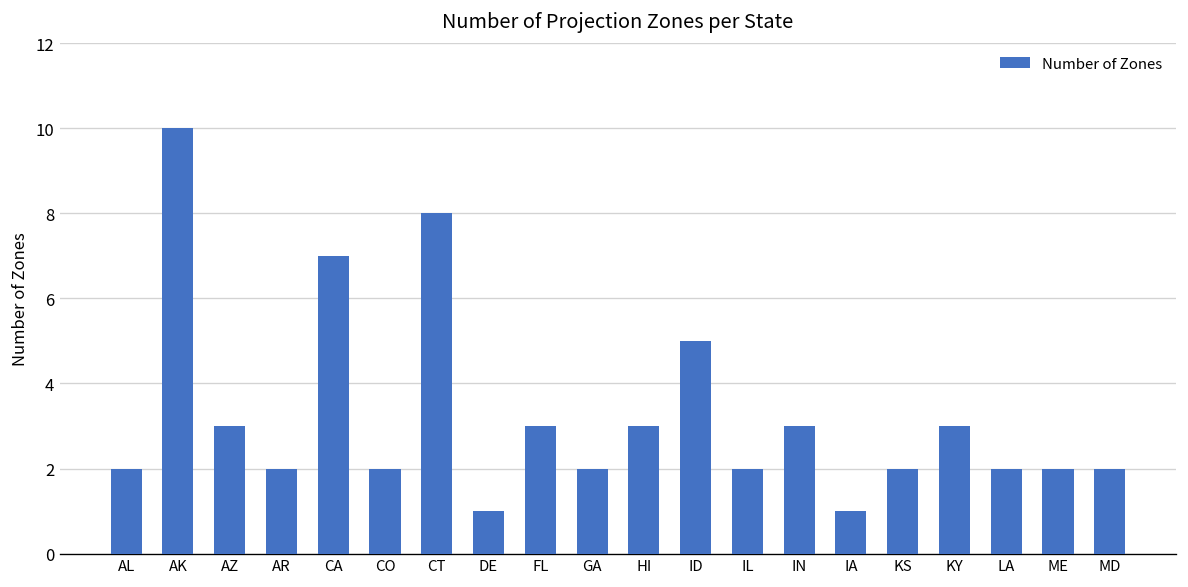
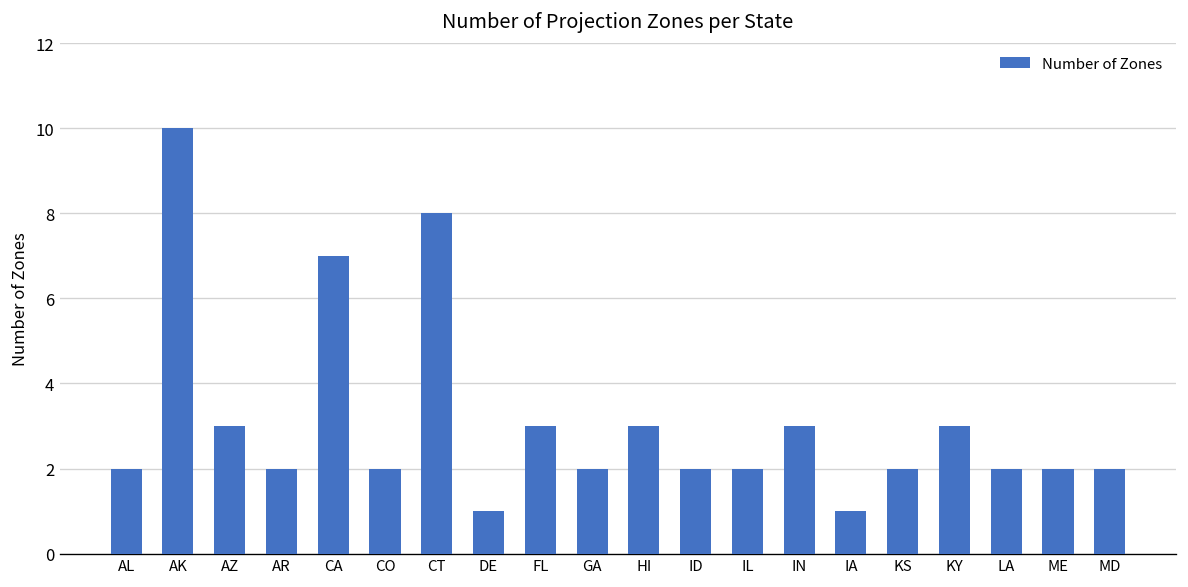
  {
    "AL": 2,
    "AK": 10,
    "AZ": 3,
    "AR": 2,
    "CA": 7,
    "CO": 2,
    "CT": 8,
    "DE": 1,
    "FL": 3,
    "GA": 2,
    "HI": 3,
-   "ID": 5,
+   "ID": 2,
    "IL": 2,
    "IN": 3,
    "IA": 1,
    "KS": 2,
    "KY": 3,
    "LA": 2,
    "ME": 2,
    "MD": 2
  }
